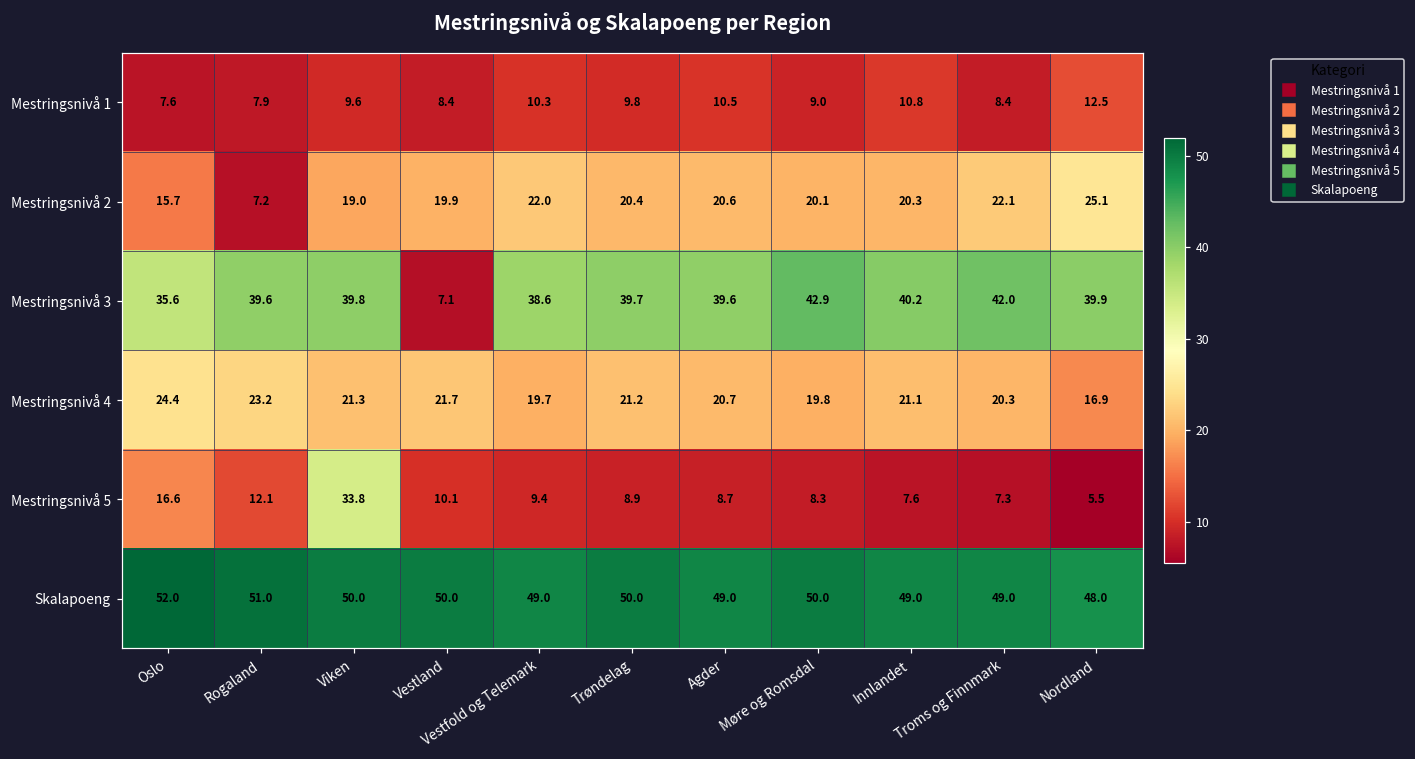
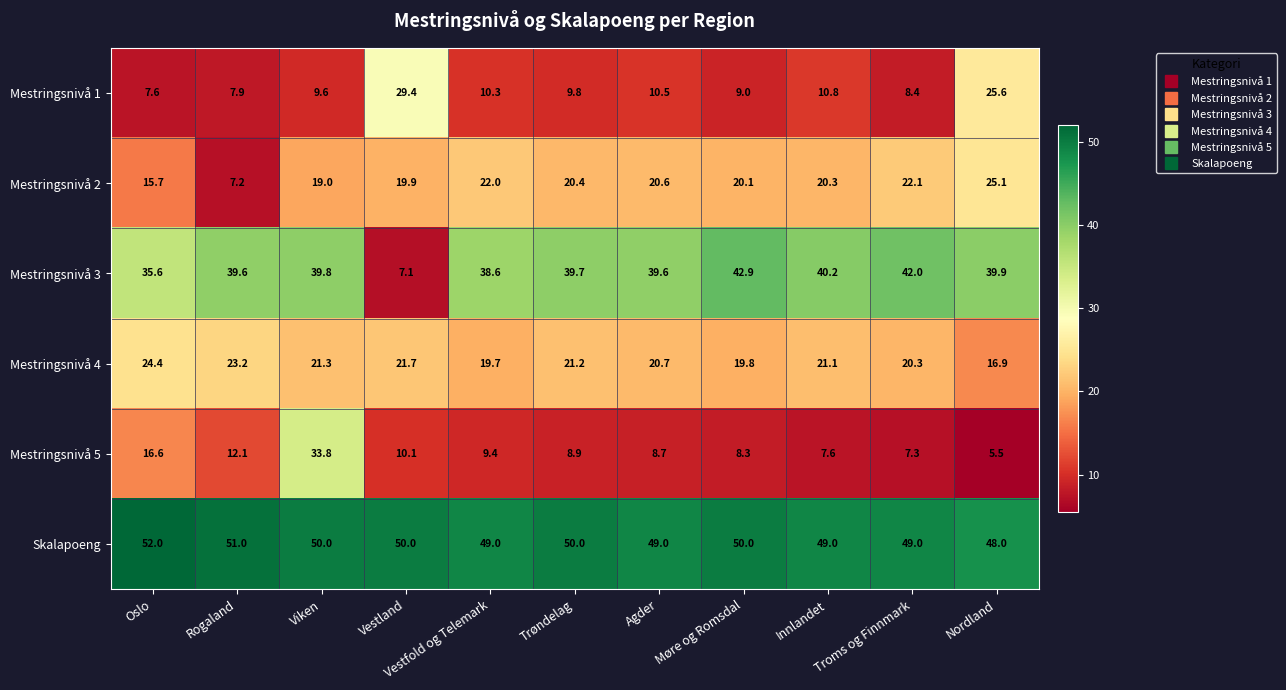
  {
    "Mestringsnivå 1": {
      "Oslo": 7.6,
      "Rogaland": 7.9,
      "Viken": 9.6,
-     "Vestland": 8.4,
+     "Vestland": 29.4,
      "Vestfold og Telemark": 10.3,
      "Trøndelag": 9.8,
      "Agder": 10.5,
      "Møre og Romsdal": 9.0,
      "Innlandet": 10.8,
      "Troms og Finnmark": 8.4,
-     "Nordland": 12.5
+     "Nordland": 25.6
    },
    "Mestringsnivå 2": {
      "Oslo": 15.7,
      "Rogaland": 7.2,
      "Viken": 19.0,
      "Vestland": 19.9,
      "Vestfold og Telemark": 22.0,
      "Trøndelag": 20.4,
      "Agder": 20.6,
      "Møre og Romsdal": 20.1,
      "Innlandet": 20.3,
      "Troms og Finnmark": 22.1,
      "Nordland": 25.1
    },
    "Mestringsnivå 3": {
      "Oslo": 35.6,
      "Rogaland": 39.6,
      "Viken": 39.8,
      "Vestland": 7.1,
      "Vestfold og Telemark": 38.6,
      "Trøndelag": 39.7,
      "Agder": 39.6,
      "Møre og Romsdal": 42.9,
      "Innlandet": 40.2,
      "Troms og Finnmark": 42.0,
      "Nordland": 39.9
    },
    "Mestringsnivå 4": {
      "Oslo": 24.4,
      "Rogaland": 23.2,
      "Viken": 21.3,
      "Vestland": 21.7,
      "Vestfold og Telemark": 19.7,
      "Trøndelag": 21.2,
      "Agder": 20.7,
      "Møre og Romsdal": 19.8,
      "Innlandet": 21.1,
      "Troms og Finnmark": 20.3,
      "Nordland": 16.9
    },
    "Mestringsnivå 5": {
      "Oslo": 16.6,
      "Rogaland": 12.1,
      "Viken": 33.8,
      "Vestland": 10.1,
      "Vestfold og Telemark": 9.4,
      "Trøndelag": 8.9,
      "Agder": 8.7,
      "Møre og Romsdal": 8.3,
      "Innlandet": 7.6,
      "Troms og Finnmark": 7.3,
      "Nordland": 5.5
    },
    "Skalapoeng": {
      "Oslo": 52.0,
      "Rogaland": 51.0,
      "Viken": 50.0,
      "Vestland": 50.0,
      "Vestfold og Telemark": 49.0,
      "Trøndelag": 50.0,
      "Agder": 49.0,
      "Møre og Romsdal": 50.0,
      "Innlandet": 49.0,
      "Troms og Finnmark": 49.0,
      "Nordland": 48.0
    }
  }
